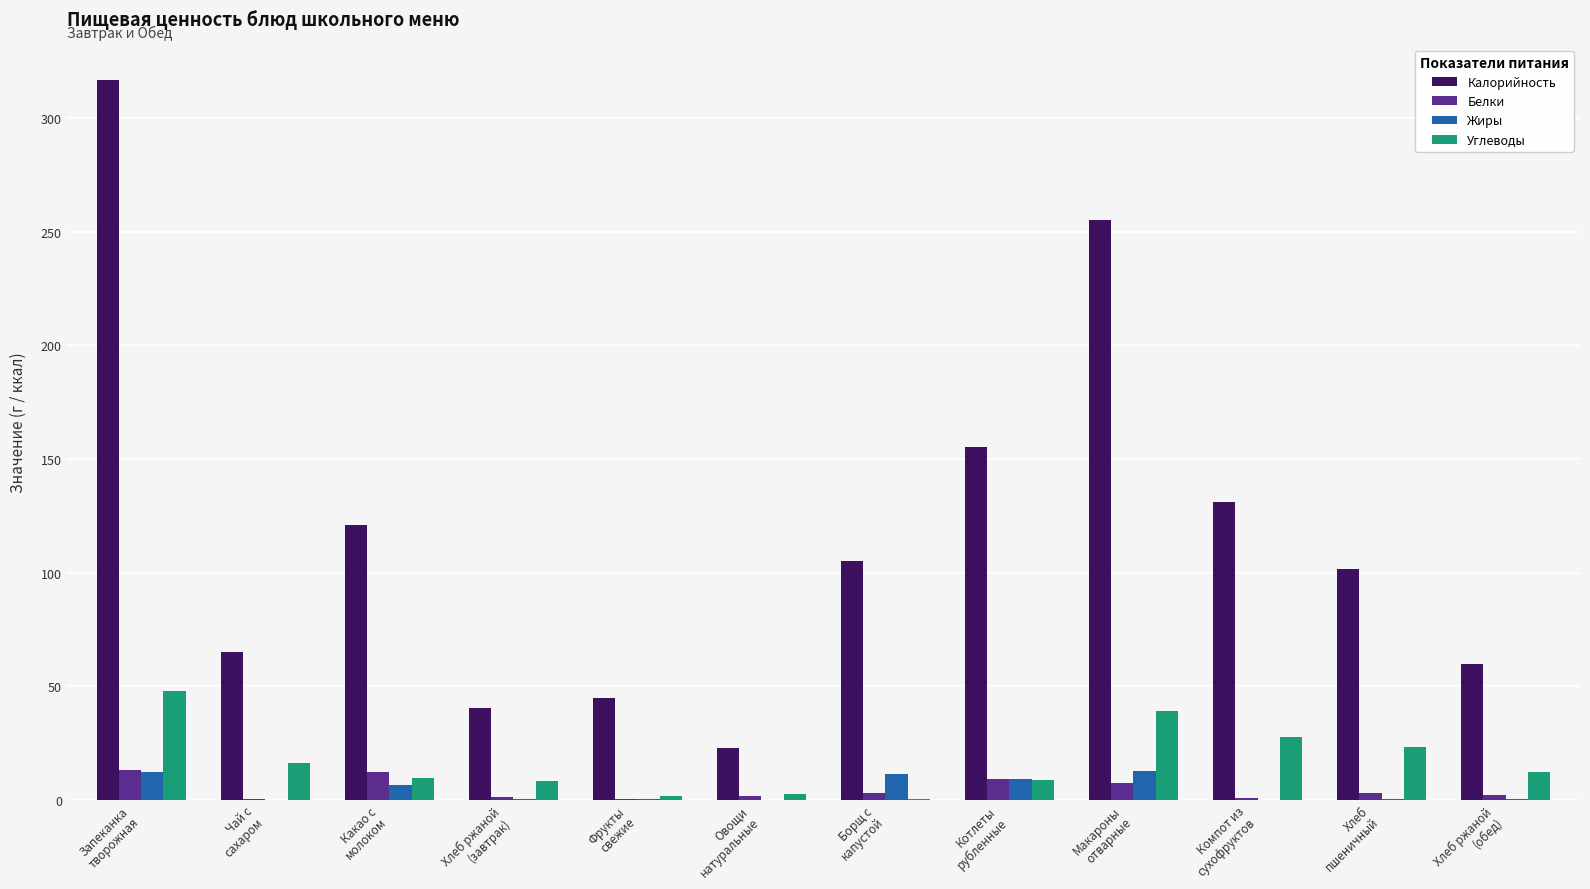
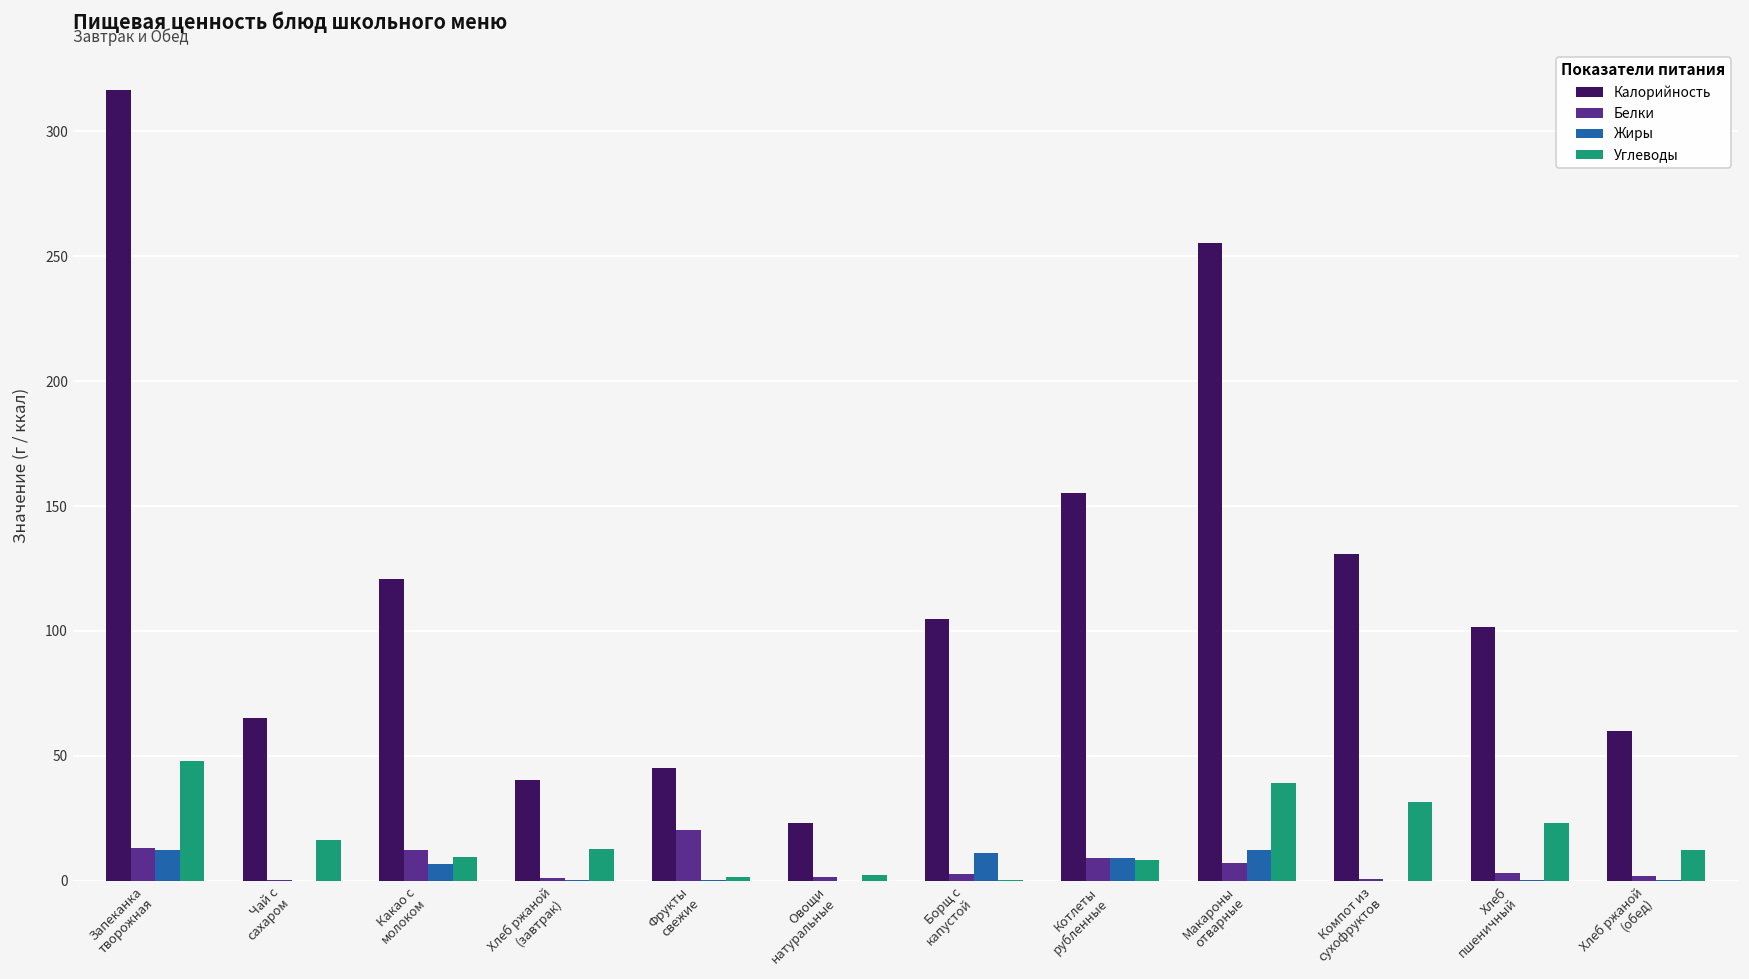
  {
    "Калорийность": {
      "Запеканка творожная": 317,
      "Чай с сахаром": 65,
      "Какао с молоком": 121,
      "Хлеб ржаной (завтрак)": 41,
      "Фрукты свежие": 45,
      "Овощи натуральные": 23,
      "Борщ с капустой": 105,
      "Котлеты рубленные": 155,
      "Макароны отварные": 255,
      "Компот из сухофруктов": 131,
      "Хлеб пшеничный": 102,
      "Хлеб ржаной (обед)": 60
    },
    "Белки": {
      "Запеканка творожная": 13,
      "Какао с молоком": 12,
      "Хлеб ржаной (завтрак)": 1,
-     "Фрукты свежие": 0,
+     "Фрукты свежие": 20,
      "Овощи натуральные": 2,
      "Борщ с капустой": 3,
      "Котлеты рубленные": 9,
      "Макароны отварные": 7,
      "Хлеб пшеничный": 3,
      "Хлеб ржаной (обед)": 2
    },
    "Жиры": {
      "Запеканка творожная": 12,
      "Какао с молоком": 7,
      "Борщ с капустой": 11,
      "Котлеты рубленные": 9,
      "Макароны отварные": 13
    },
    "Углеводы": {
      "Запеканка творожная": 48,
      "Чай с сахаром": 16,
      "Какао с молоком": 10,
-     "Хлеб ржаной (завтрак)": 8,
+     "Хлеб ржаной (завтрак)": 13,
      "Фрукты свежие": 2,
      "Овощи натуральные": 2,
      "Котлеты рубленные": 9,
      "Макароны отварные": 39,
-     "Компот из сухофруктов": 28,
+     "Компот из сухофруктов": 32,
      "Хлеб пшеничный": 23,
      "Хлеб ржаной (обед)": 12
    }
  }
